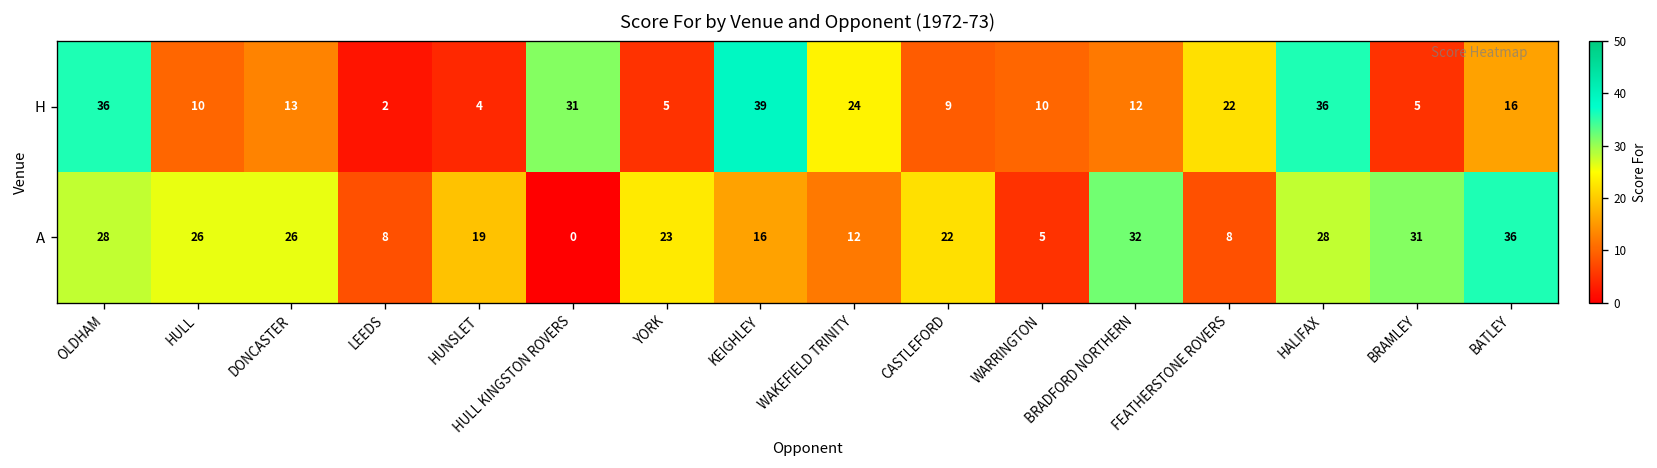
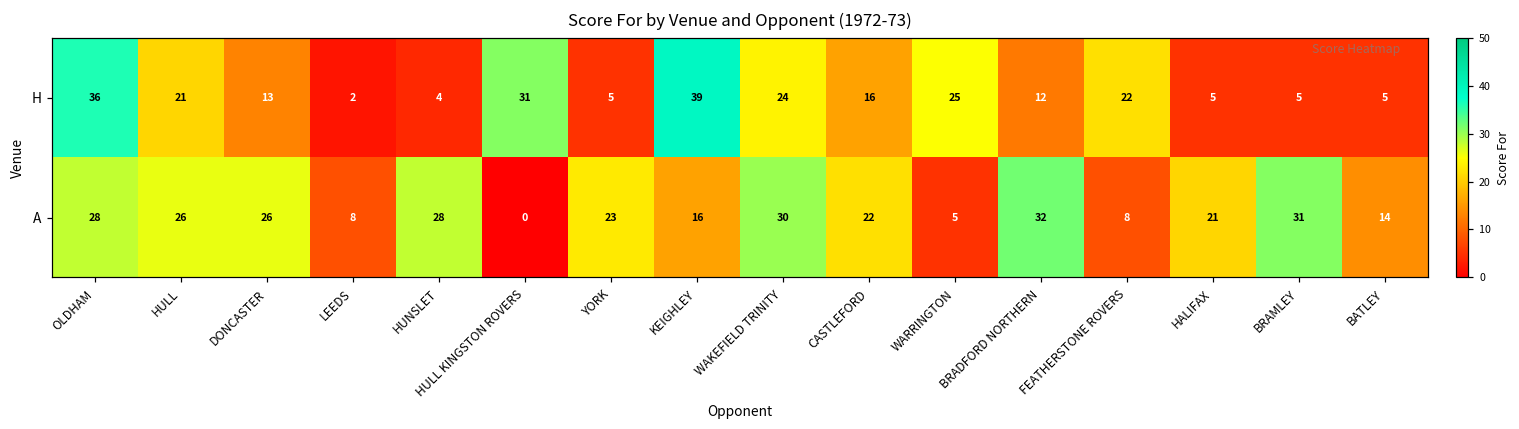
  {
    "H": {
      "OLDHAM": 36,
-     "HULL": 10,
+     "HULL": 21,
      "DONCASTER": 13,
      "LEEDS": 2,
      "HUNSLET": 4,
      "HULL KINGSTON ROVERS": 31,
      "YORK": 5,
      "KEIGHLEY": 39,
      "WAKEFIELD TRINITY": 24,
-     "CASTLEFORD": 9,
-     "WARRINGTON": 10,
+     "CASTLEFORD": 16,
+     "WARRINGTON": 25,
      "BRADFORD NORTHERN": 12,
      "FEATHERSTONE ROVERS": 22,
-     "HALIFAX": 36,
+     "HALIFAX": 5,
      "BRAMLEY": 5,
-     "BATLEY": 16
+     "BATLEY": 5
    },
    "A": {
      "OLDHAM": 28,
      "HULL": 26,
      "DONCASTER": 26,
      "LEEDS": 8,
-     "HUNSLET": 19,
+     "HUNSLET": 28,
      "HULL KINGSTON ROVERS": 0,
      "YORK": 23,
      "KEIGHLEY": 16,
-     "WAKEFIELD TRINITY": 12,
+     "WAKEFIELD TRINITY": 30,
      "CASTLEFORD": 22,
      "WARRINGTON": 5,
      "BRADFORD NORTHERN": 32,
      "FEATHERSTONE ROVERS": 8,
-     "HALIFAX": 28,
+     "HALIFAX": 21,
      "BRAMLEY": 31,
-     "BATLEY": 36
+     "BATLEY": 14
    }
  }
